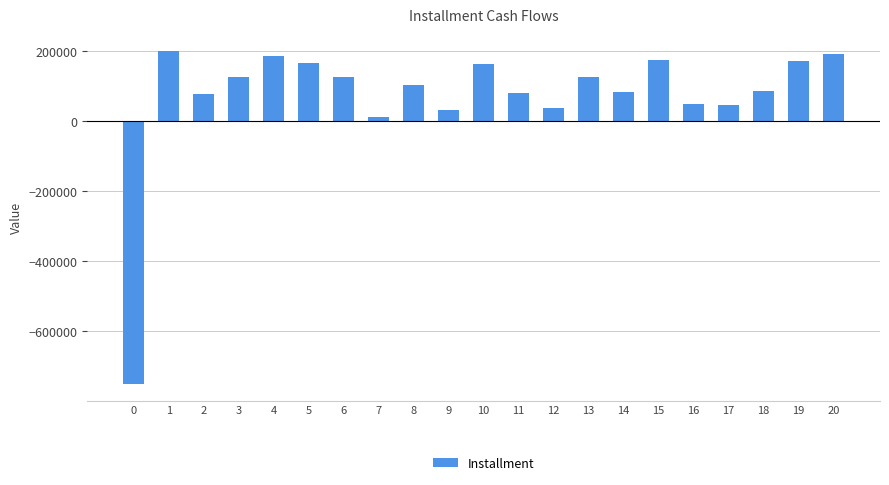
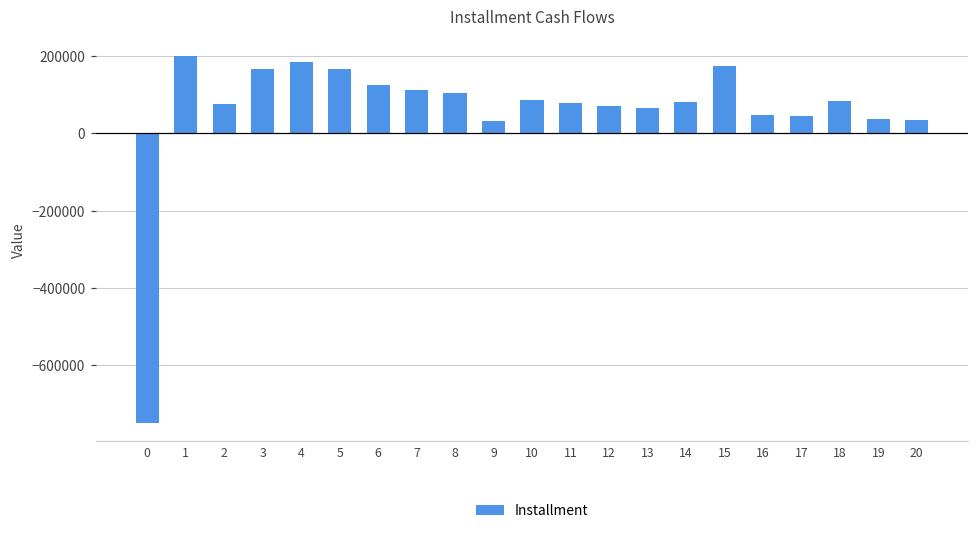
  {
    "0": -750000,
    "1": 200000,
    "2": 80000,
-   "3": 120000,
+   "3": 170000,
    "4": 180000,
    "5": 170000,
    "6": 120000,
-   "7": 10000,
+   "7": 110000,
    "8": 100000,
    "9": 30000,
-   "10": 160000,
+   "10": 90000,
    "11": 80000,
-   "12": 40000,
-   "13": 120000,
+   "12": 70000,
+   "13": 60000,
    "14": 80000,
    "15": 170000,
    "16": 50000,
    "17": 40000,
    "18": 80000,
-   "19": 170000,
-   "20": 190000
+   "19": 40000,
+   "20": 30000
  }
